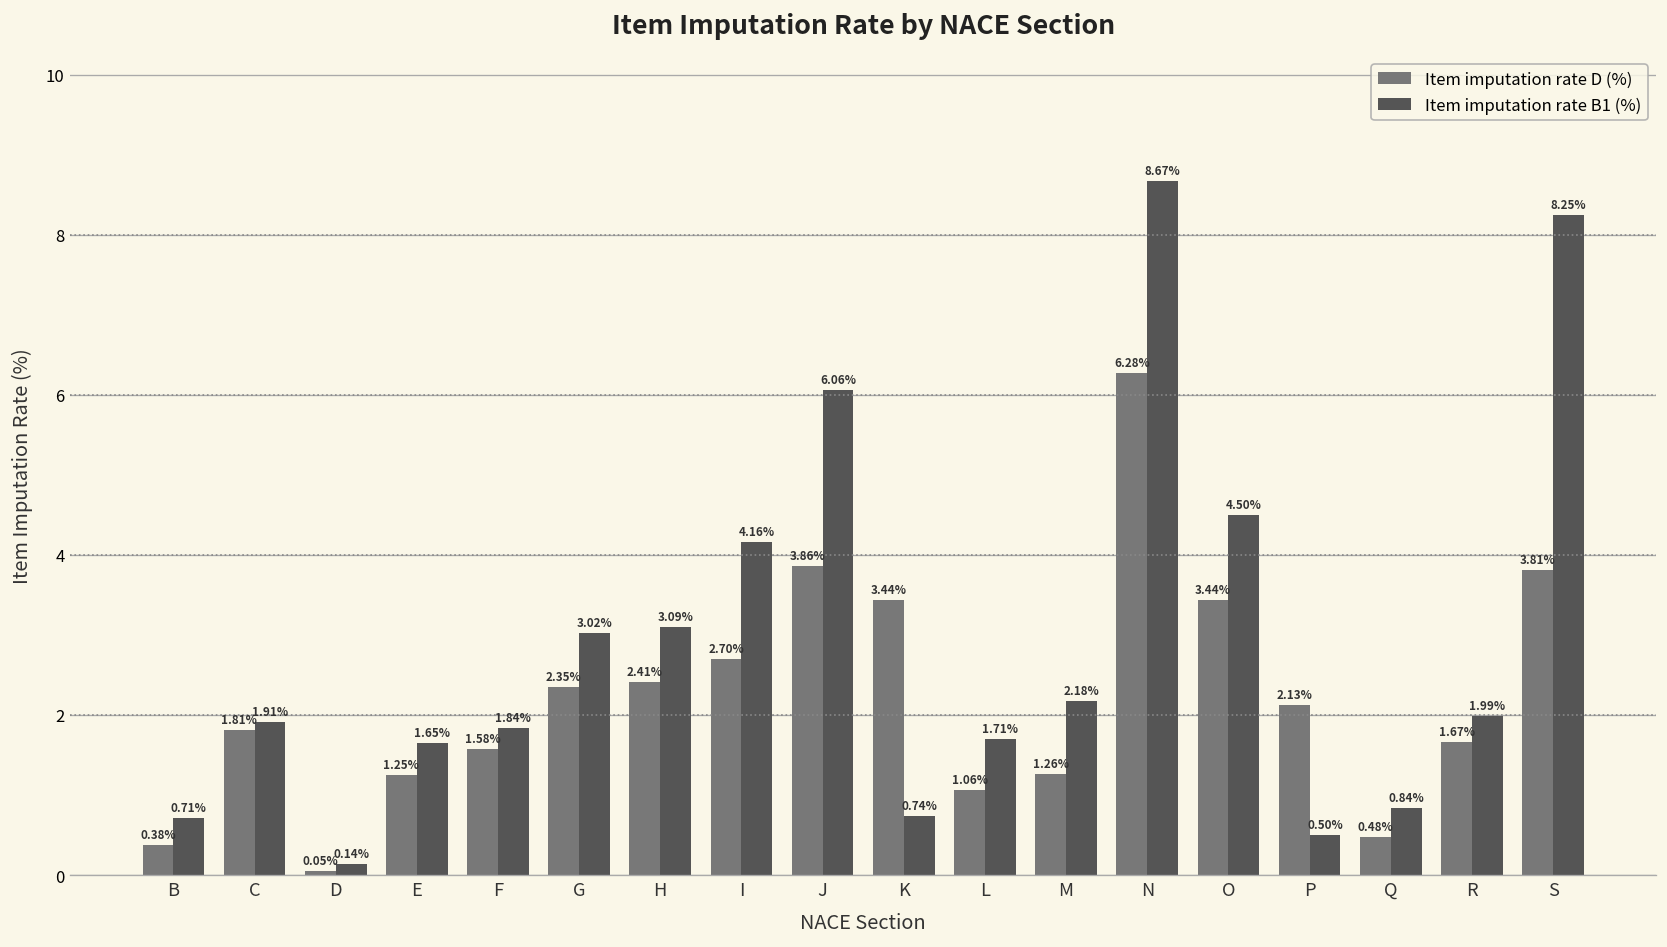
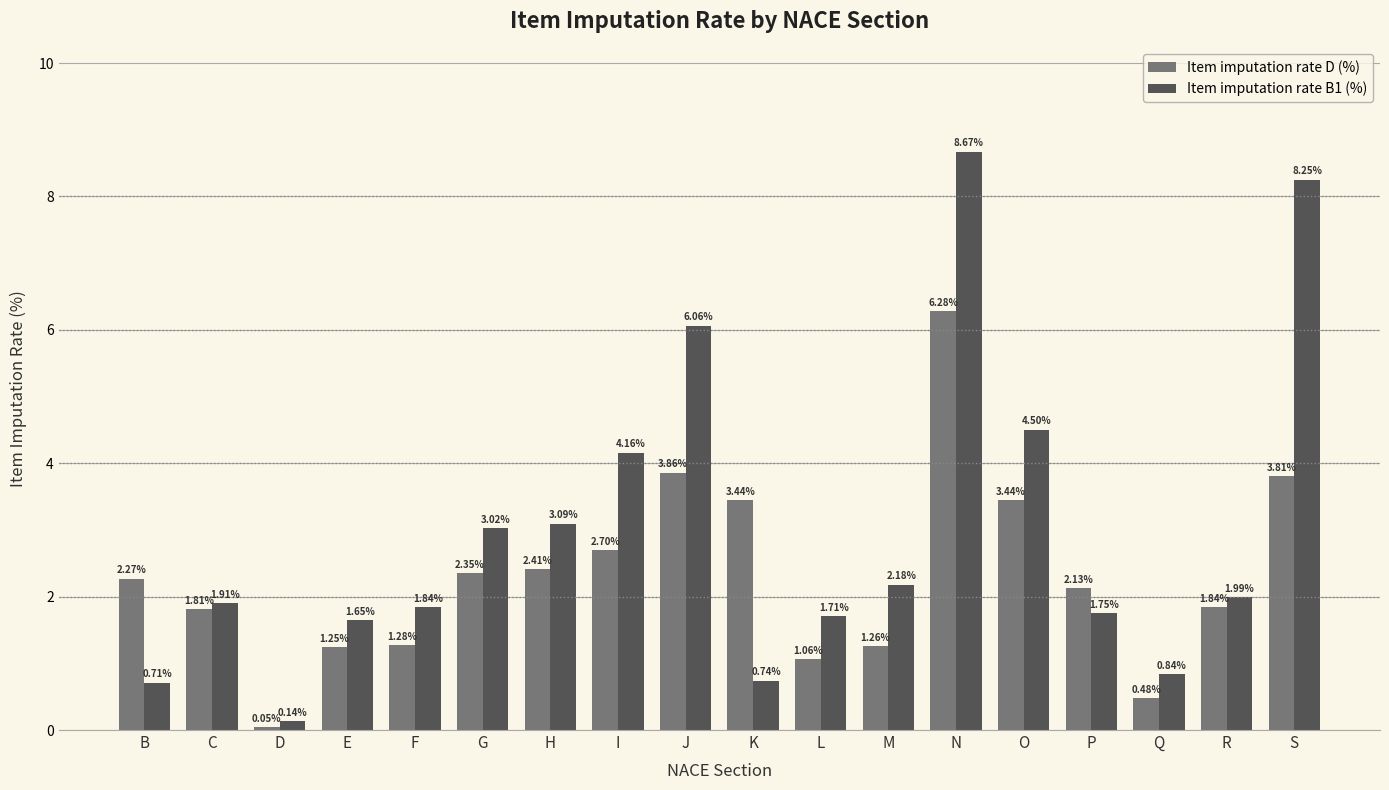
  {
    "Item imputation rate D (%)": {
-     "B": "0.38%",
+     "B": "2.27%",
      "C": "1.81%",
      "D": "0.05%",
      "E": "1.25%",
-     "F": "1.58%",
+     "F": "1.28%",
      "G": "2.35%",
      "H": "2.41%",
      "I": "2.70%",
      "J": "3.86%",
      "K": "3.44%",
      "L": "1.06%",
      "M": "1.26%",
      "N": "6.28%",
      "O": "3.44%",
      "P": "2.13%",
      "Q": "0.48%",
-     "R": "1.67%",
+     "R": "1.84%",
      "S": "3.81%"
    },
    "Item imputation rate B1 (%)": {
      "B": "0.71%",
      "C": "1.91%",
      "D": "0.14%",
      "E": "1.65%",
      "F": "1.84%",
      "G": "3.02%",
      "H": "3.09%",
      "I": "4.16%",
      "J": "6.06%",
      "K": "0.74%",
      "L": "1.71%",
      "M": "2.18%",
      "N": "8.67%",
      "O": "4.50%",
-     "P": "0.50%",
+     "P": "1.75%",
      "Q": "0.84%",
      "R": "1.99%",
      "S": "8.25%"
    }
  }
